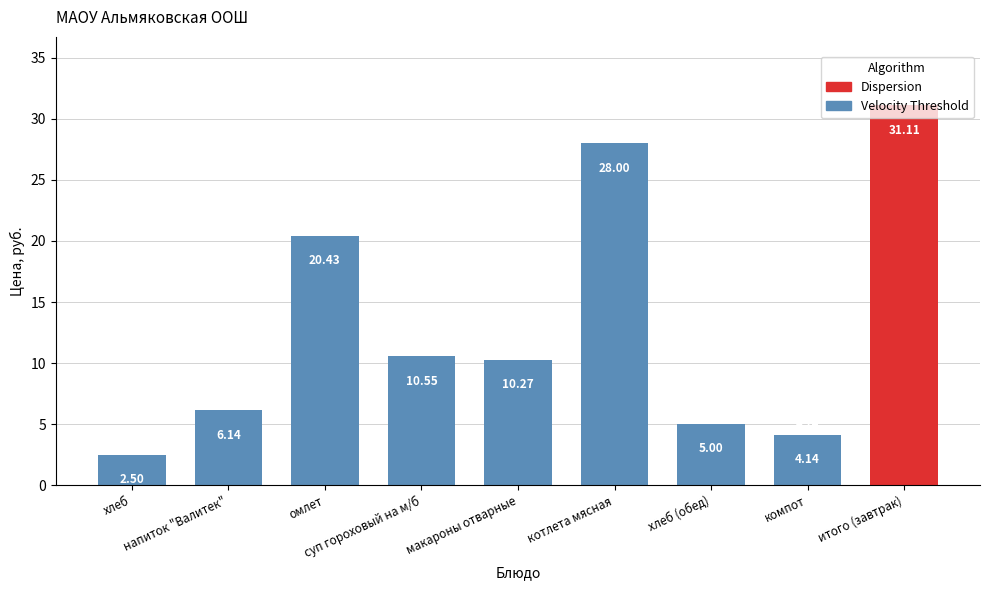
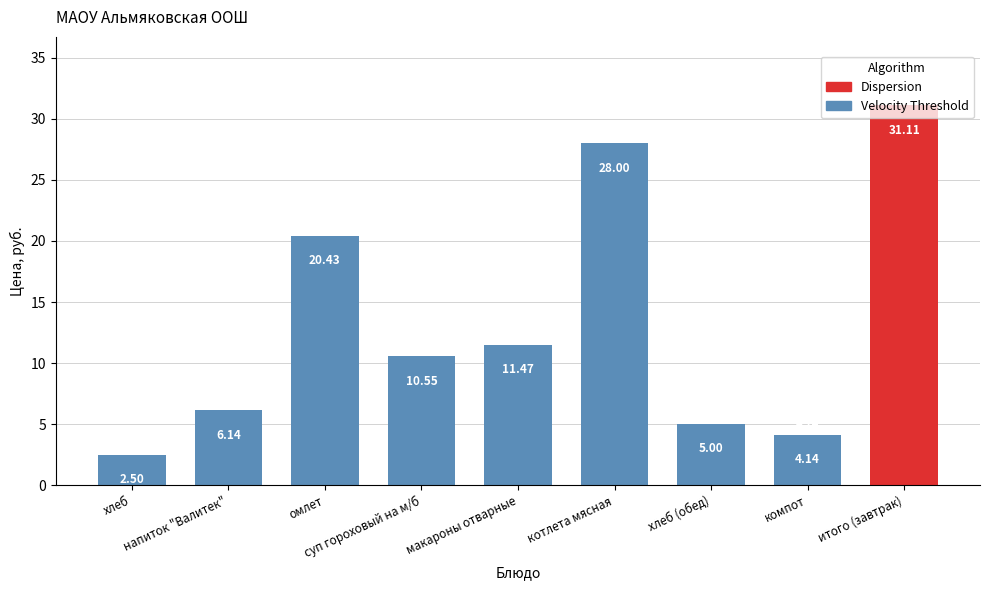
  {
    "Velocity Threshold": {
      "хлеб": 2.50,
      "напиток \"Валитек\"": 6.14,
      "омлет": 20.43,
      "суп гороховый на м/б": 10.55,
-     "макароны отварные": 10.27,
+     "макароны отварные": 11.47,
      "котлета мясная": 28.00,
      "хлеб (обед)": 5.00,
      "компот": 4.14
    }
  }
